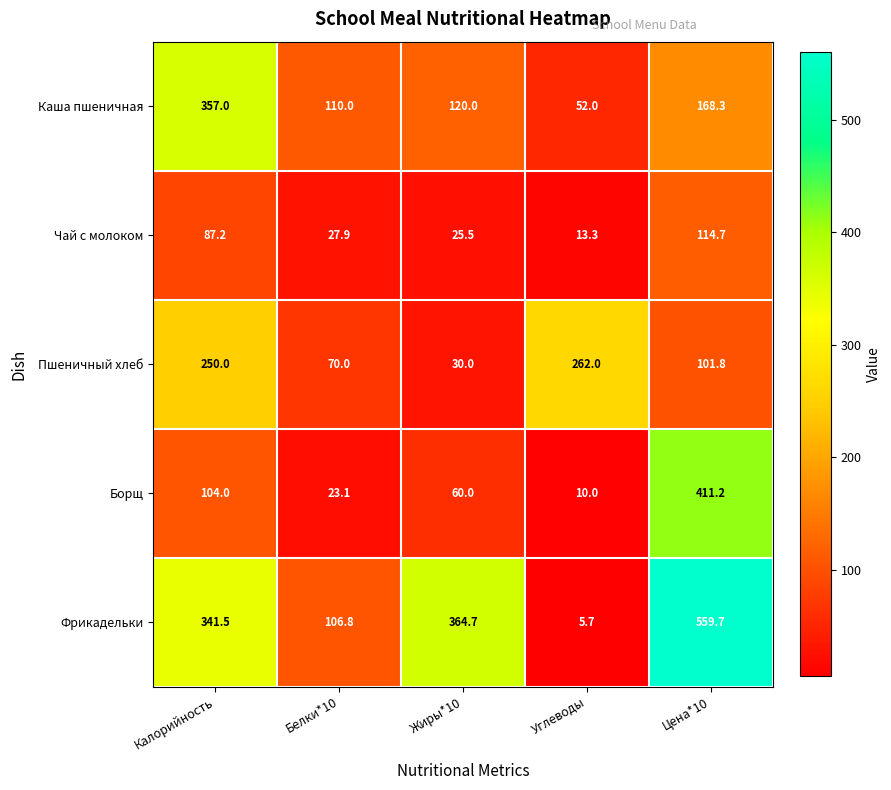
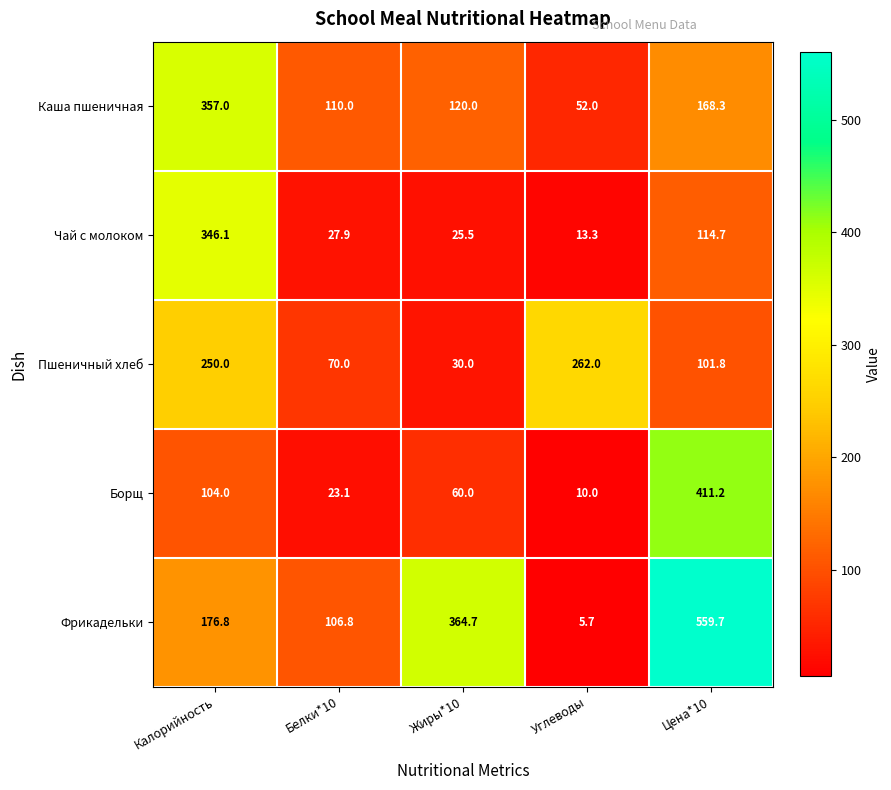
  {
    "Каша пшеничная": {
      "Калорийность": 357.0,
      "Белки*10": 110.0,
      "Жиры*10": 120.0,
      "Углеводы": 52.0,
      "Цена*10": 168.3
    },
    "Чай с молоком": {
-     "Калорийность": 87.2,
+     "Калорийность": 346.1,
      "Белки*10": 27.9,
      "Жиры*10": 25.5,
      "Углеводы": 13.3,
      "Цена*10": 114.7
    },
    "Пшеничный хлеб": {
      "Калорийность": 250.0,
      "Белки*10": 70.0,
      "Жиры*10": 30.0,
      "Углеводы": 262.0,
      "Цена*10": 101.8
    },
    "Борщ": {
      "Калорийность": 104.0,
      "Белки*10": 23.1,
      "Жиры*10": 60.0,
      "Углеводы": 10.0,
      "Цена*10": 411.2
    },
    "Фрикадельки": {
-     "Калорийность": 341.5,
+     "Калорийность": 176.8,
      "Белки*10": 106.8,
      "Жиры*10": 364.7,
      "Углеводы": 5.7,
      "Цена*10": 559.7
    }
  }
